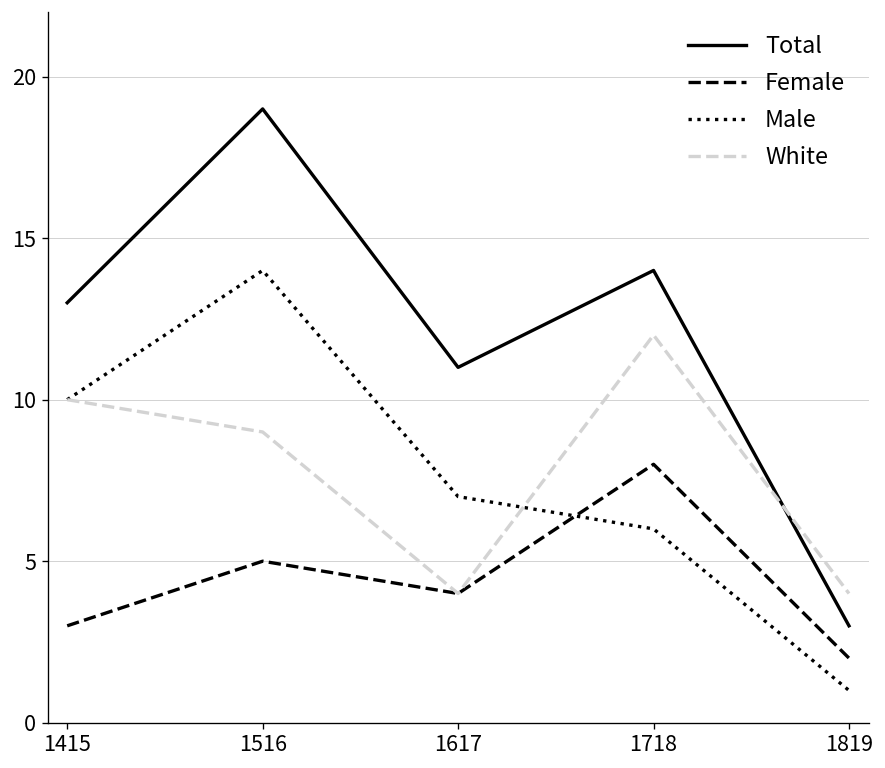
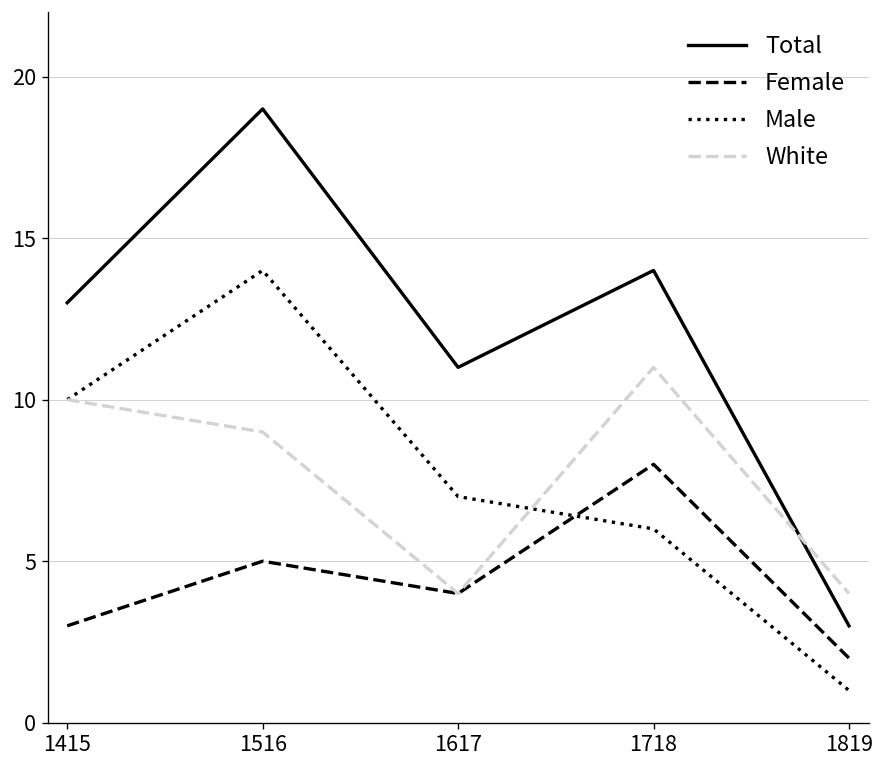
  {
    "White": {
      "1516": 9,
-     "1718": 12,
+     "1718": 11,
      "1819": 4
    }
  }
